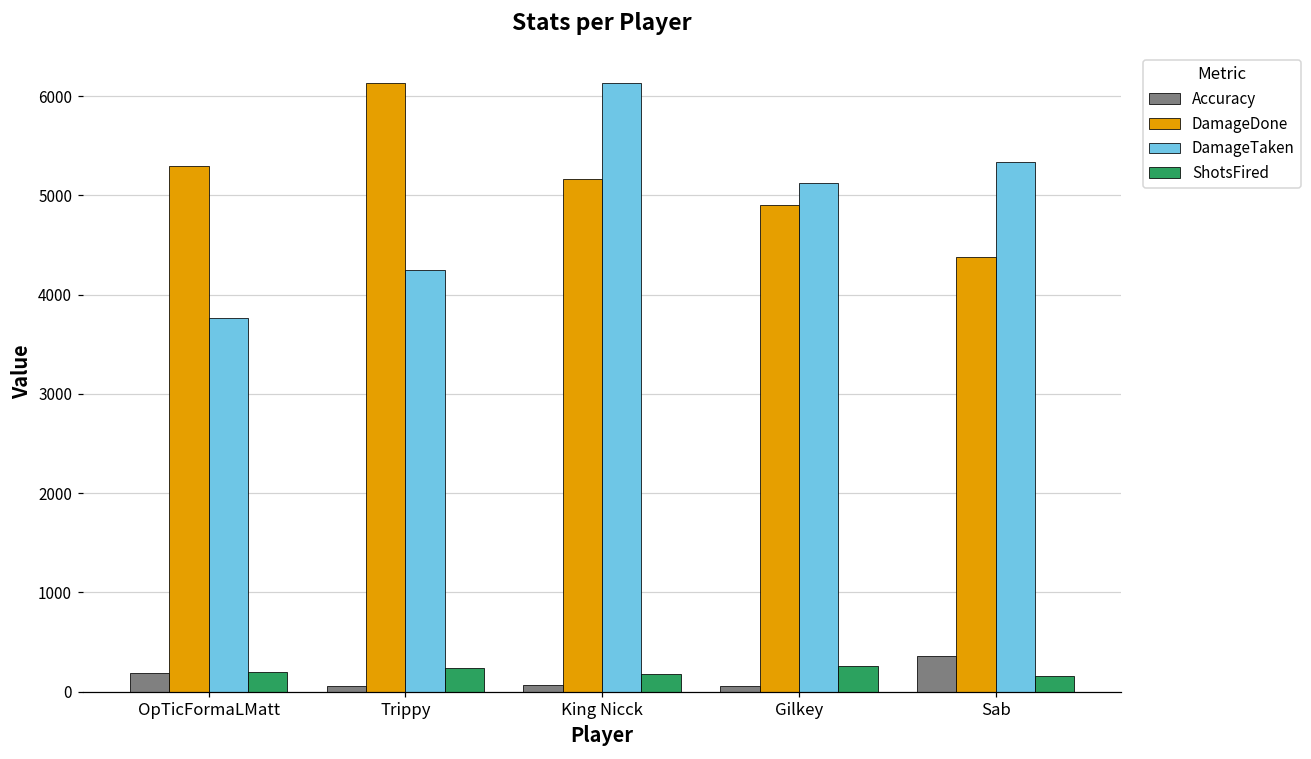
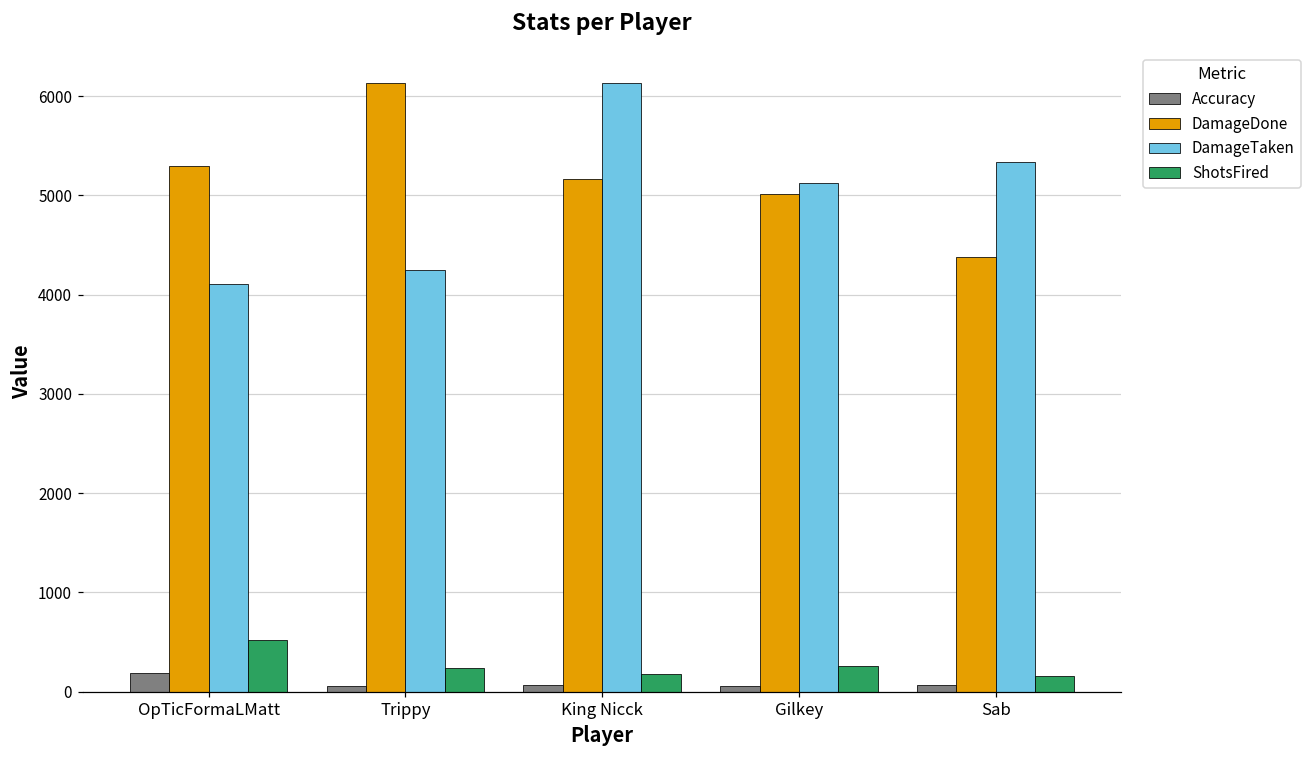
  {
    "Accuracy": {
      "OpTicFormaLMatt": 200,
      "Trippy": 100,
      "King Nicck": 100,
      "Gilkey": 100,
-     "Sab": 400
+     "Sab": 100
    },
    "DamageDone": {
      "OpTicFormaLMatt": 5300,
      "Trippy": 6100,
      "King Nicck": 5200,
-     "Gilkey": 4900,
+     "Gilkey": 5000,
      "Sab": 4400
    },
    "DamageTaken": {
-     "OpTicFormaLMatt": 3800,
+     "OpTicFormaLMatt": 4100,
      "Trippy": 4200,
      "King Nicck": 6100,
      "Gilkey": 5100,
      "Sab": 5300
    },
    "ShotsFired": {
-     "OpTicFormaLMatt": 200,
+     "OpTicFormaLMatt": 500,
      "Trippy": 200,
      "King Nicck": 200,
      "Gilkey": 300,
      "Sab": 200
    }
  }
